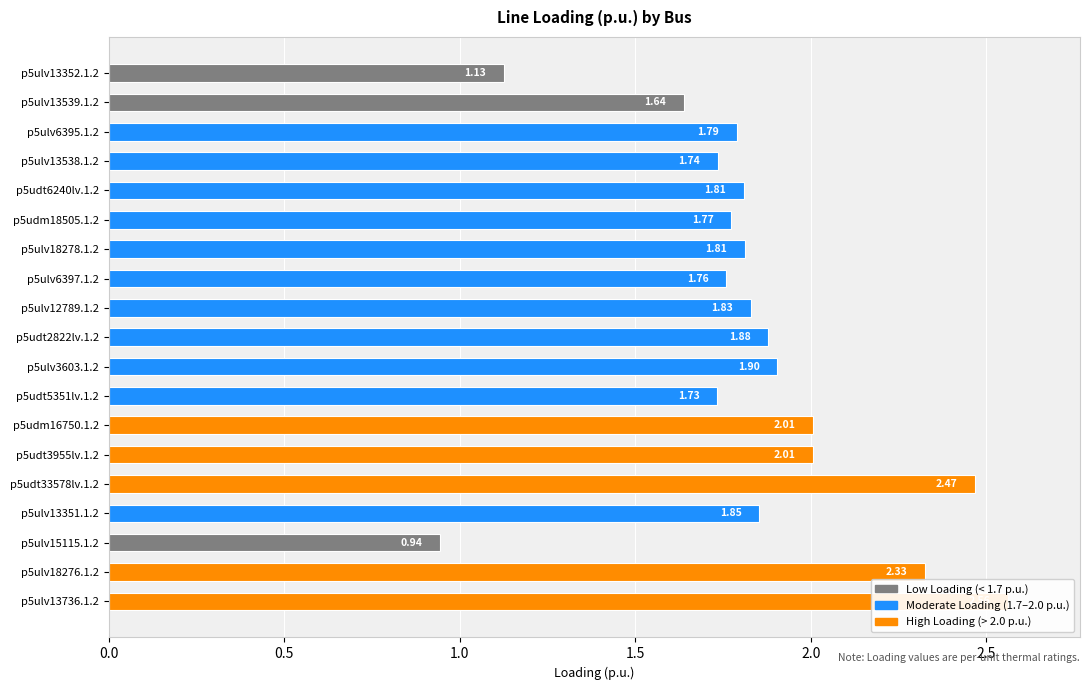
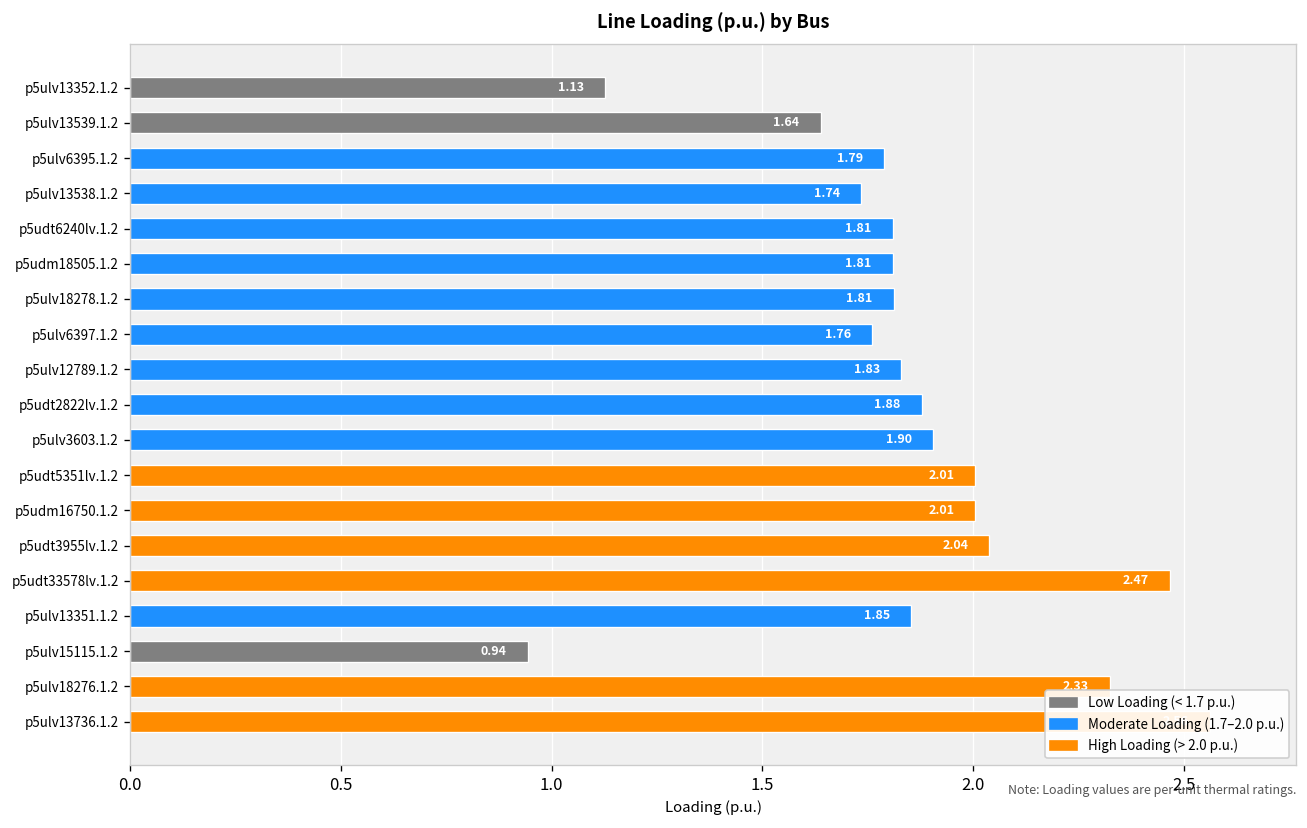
  {
    "p5ulv13352.1.2": 1.13,
    "p5ulv13539.1.2": 1.64,
    "p5ulv6395.1.2": 1.79,
    "p5ulv13538.1.2": 1.74,
    "p5udt6240lv.1.2": 1.81,
-   "p5udm18505.1.2": 1.77,
+   "p5udm18505.1.2": 1.81,
    "p5ulv18278.1.2": 1.81,
    "p5ulv6397.1.2": 1.76,
    "p5ulv12789.1.2": 1.83,
    "p5udt2822lv.1.2": 1.88,
    "p5ulv3603.1.2": 1.90,
-   "p5udt5351lv.1.2": 1.73,
+   "p5udt5351lv.1.2": 2.01,
    "p5udm16750.1.2": 2.01,
-   "p5udt3955lv.1.2": 2.01,
+   "p5udt3955lv.1.2": 2.04,
    "p5udt33578lv.1.2": 2.47,
    "p5ulv13351.1.2": 1.85,
    "p5ulv15115.1.2": 0.94,
    "p5ulv18276.1.2": 2.33
  }
